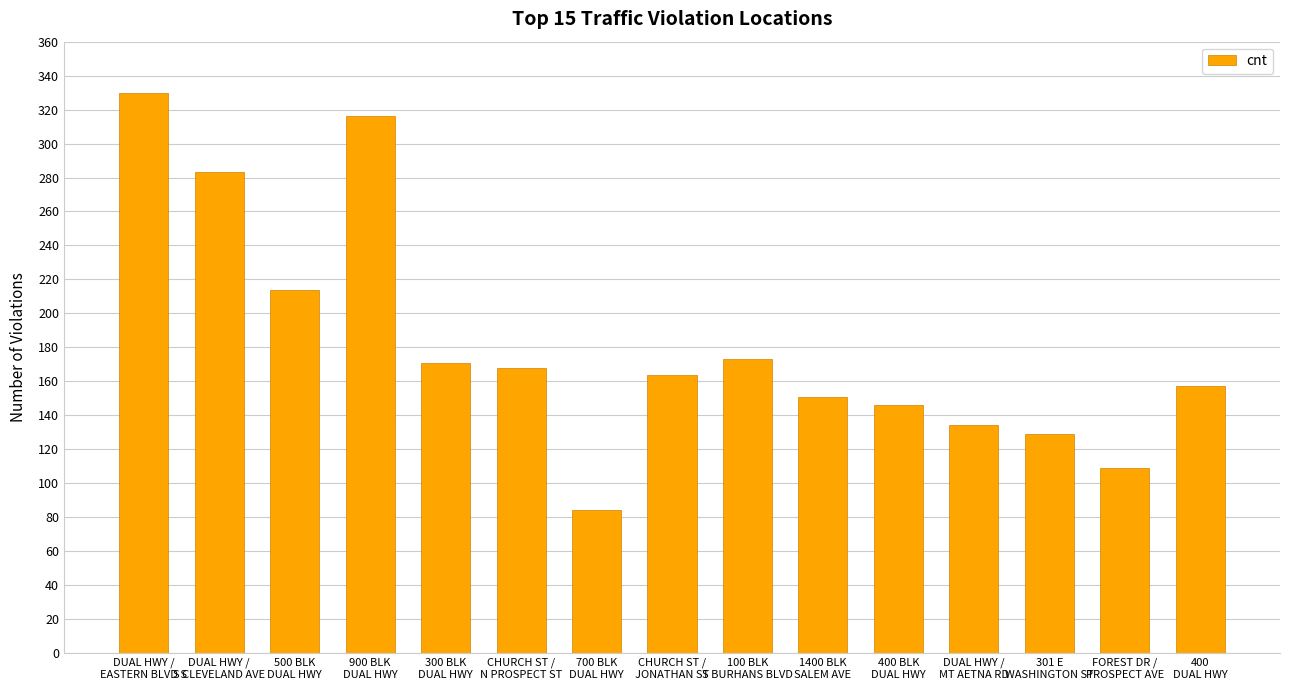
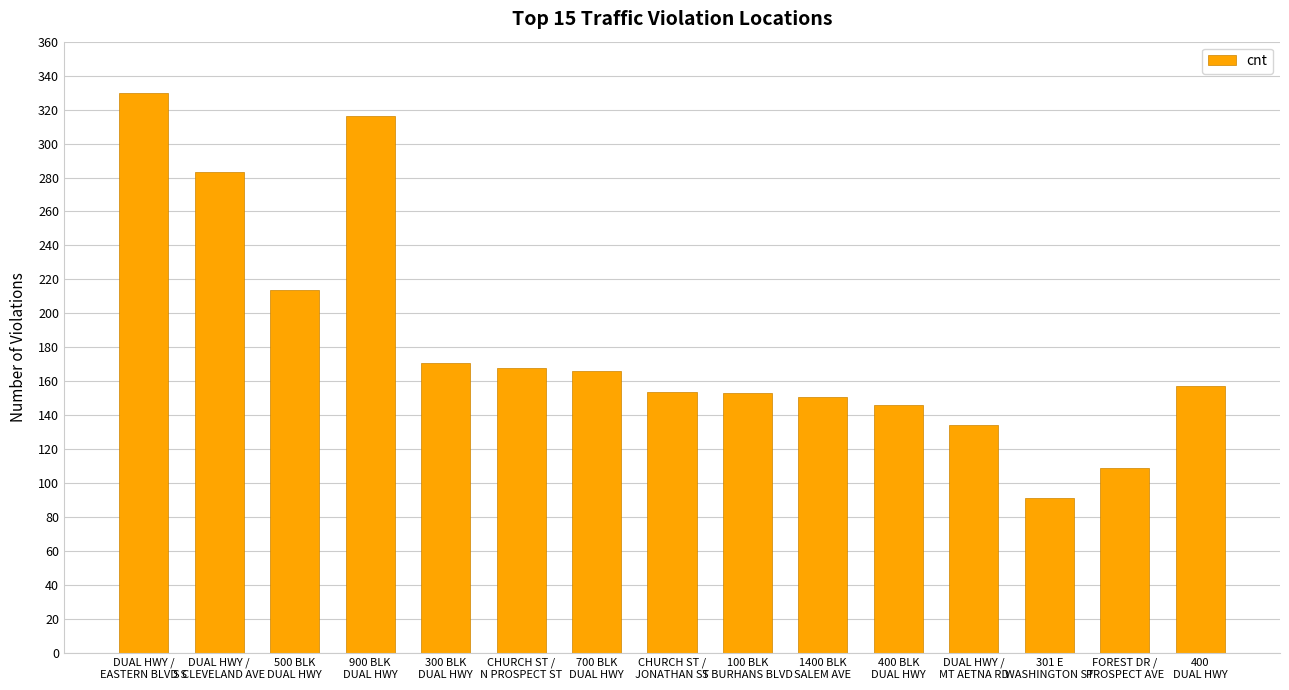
  {
    "500 BLK DUAL HWY": 214,
    "900 BLK DUAL HWY": 316,
    "300 BLK DUAL HWY": 171,
    "CHURCH ST / N PROSPECT ST": 168,
-   "700 BLK DUAL HWY": 84,
-   "CHURCH ST / JONATHAN ST": 164,
-   "100 BLK S BURHANS BLVD": 173,
+   "700 BLK DUAL HWY": 166,
+   "CHURCH ST / JONATHAN ST": 154,
+   "100 BLK S BURHANS BLVD": 153,
    "1400 BLK SALEM AVE": 151,
    "400 BLK DUAL HWY": 146,
    "DUAL HWY / MT AETNA RD": 134,
-   "301 E WASHINGTON ST": 129,
+   "301 E WASHINGTON ST": 91,
    "FOREST DR / PROSPECT AVE": 109,
    "400 DUAL HWY": 157
  }
